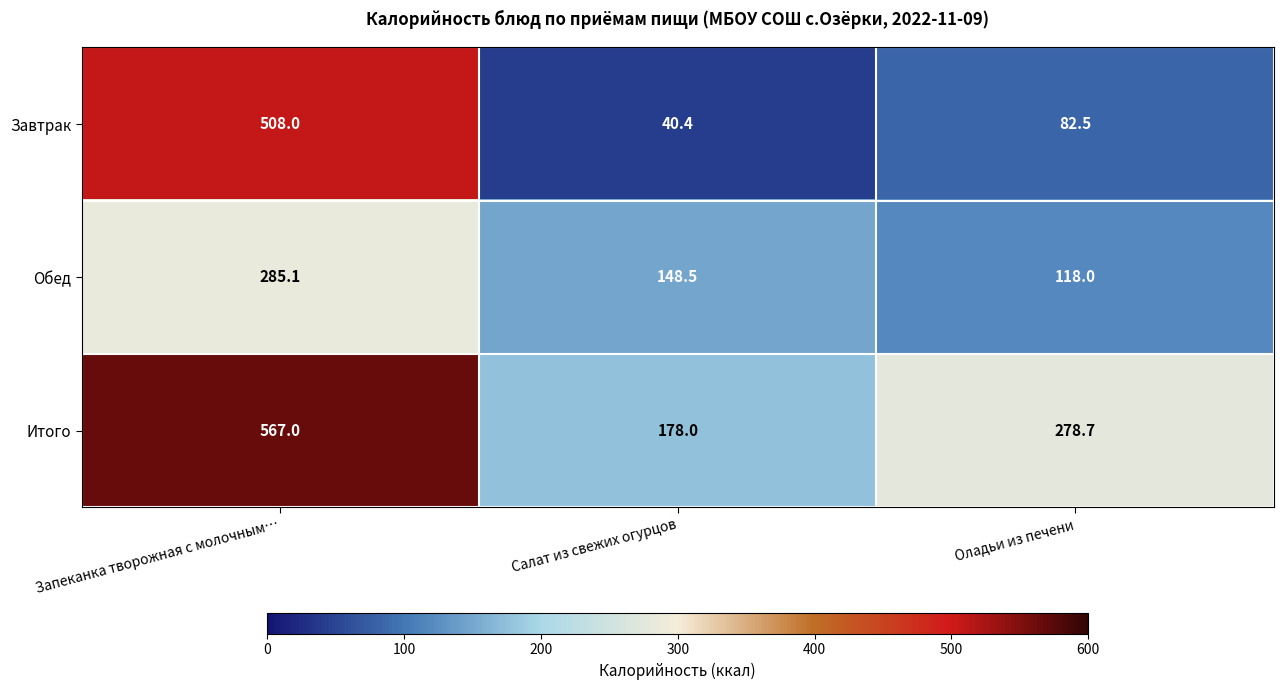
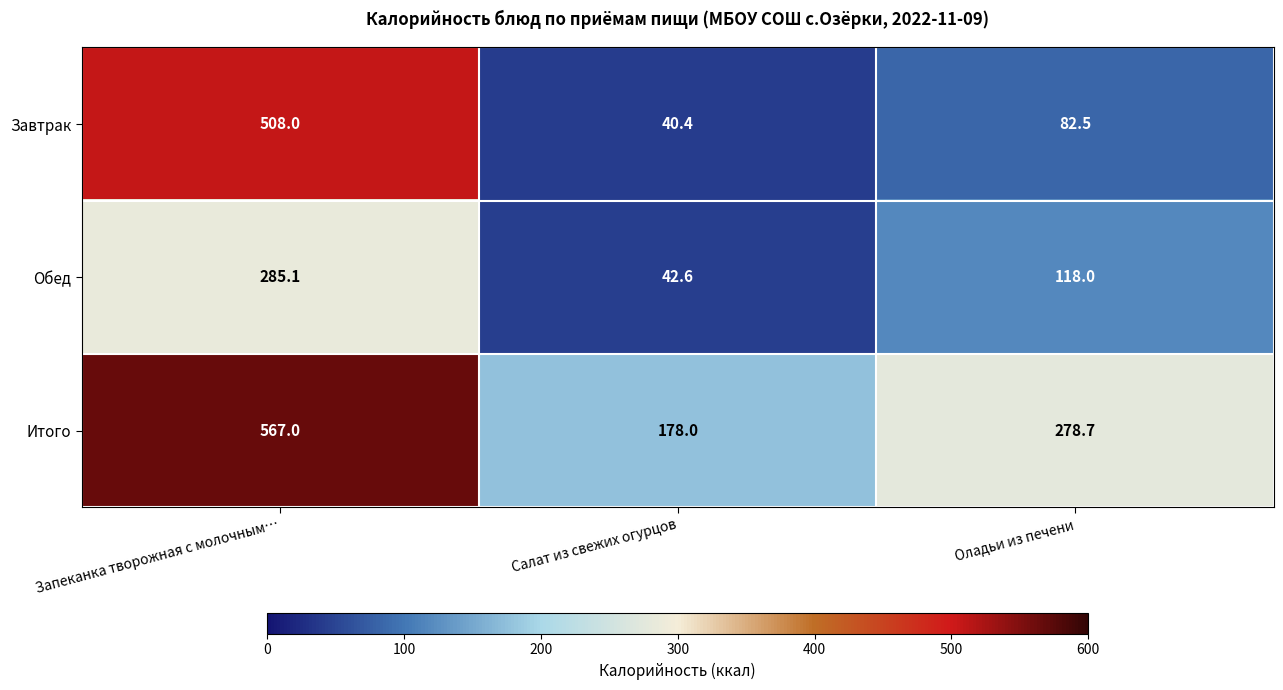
  {
    "Завтрак": {
      "Запеканка творожная с молочным…": 508.0,
      "Салат из свежих огурцов": 40.4,
      "Оладьи из печени": 82.5
    },
    "Обед": {
      "Запеканка творожная с молочным…": 285.1,
-     "Салат из свежих огурцов": 148.5,
+     "Салат из свежих огурцов": 42.6,
      "Оладьи из печени": 118.0
    },
    "Итого": {
      "Запеканка творожная с молочным…": 567.0,
      "Салат из свежих огурцов": 178.0,
      "Оладьи из печени": 278.7
    }
  }
